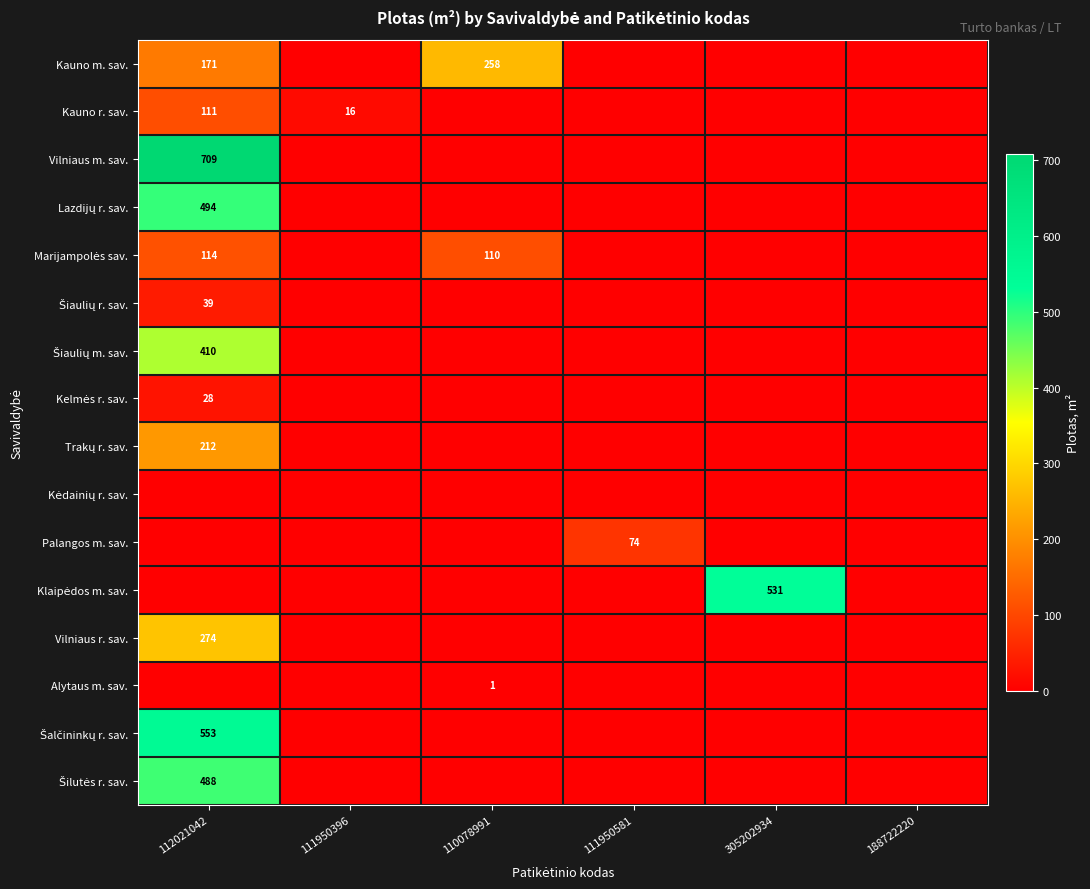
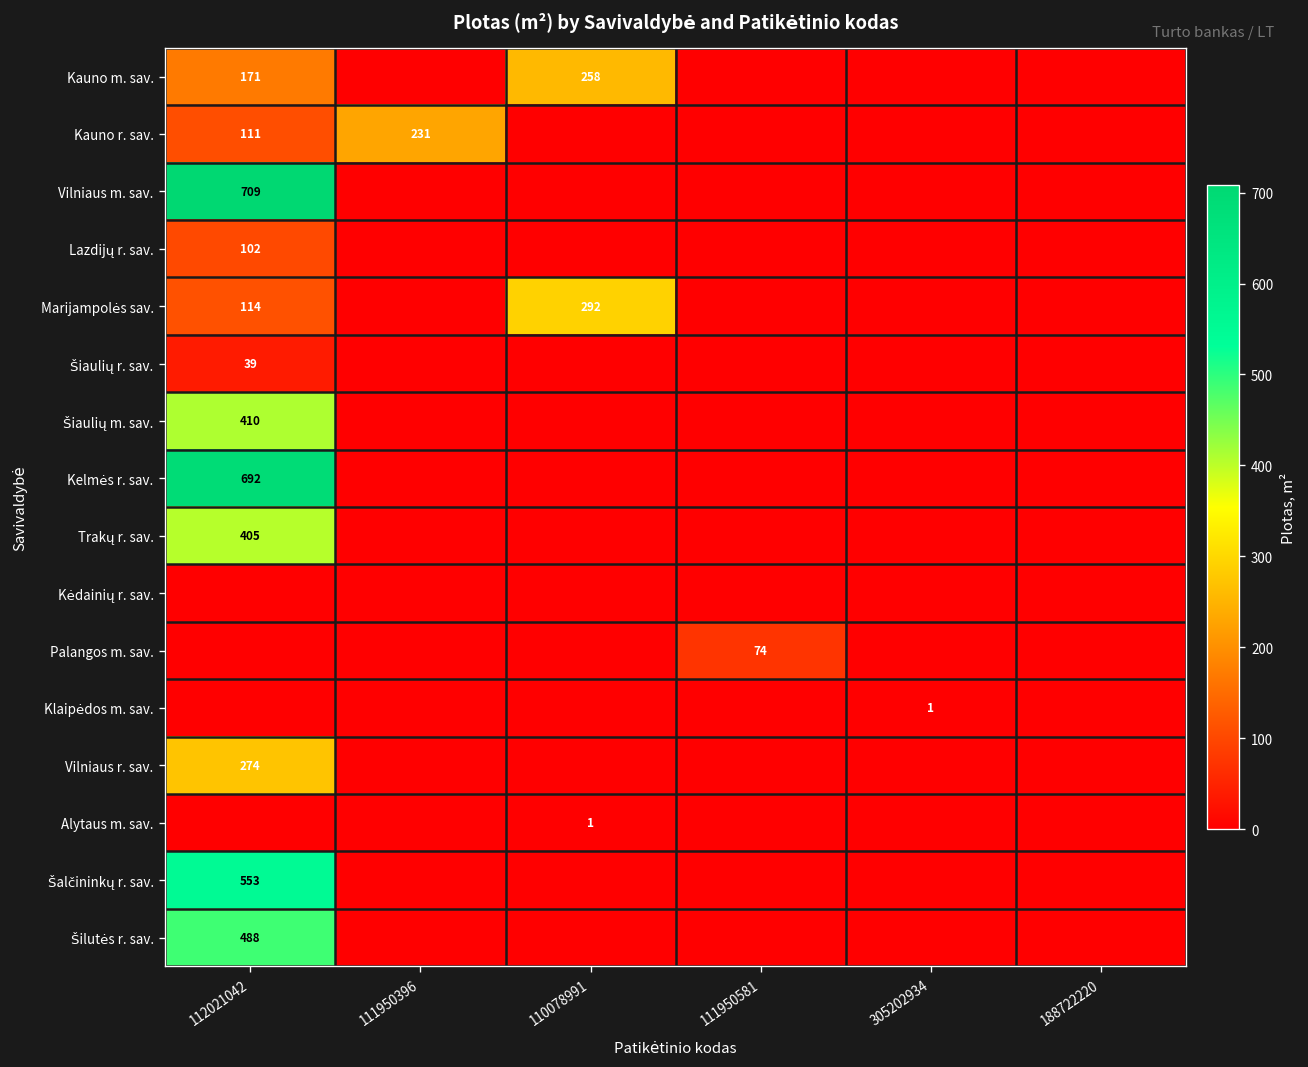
  {
    "Kauno m. sav.": {
      "112021042": 171,
      "110078991": 258
    },
    "Kauno r. sav.": {
      "112021042": 111,
-     "111950396": 16
+     "111950396": 231
    },
    "Vilniaus m. sav.": {
      "112021042": 709
    },
    "Lazdijų r. sav.": {
-     "112021042": 494
+     "112021042": 102
    },
    "Marijampolės sav.": {
      "112021042": 114,
-     "110078991": 110
+     "110078991": 292
    },
    "Šiaulių r. sav.": {
      "112021042": 39
    },
    "Šiaulių m. sav.": {
      "112021042": 410
    },
    "Kelmės r. sav.": {
-     "112021042": 28
+     "112021042": 692
    },
    "Trakų r. sav.": {
-     "112021042": 212
+     "112021042": 405
    },
    "Palangos m. sav.": {
      "111950581": 74
    },
    "Klaipėdos m. sav.": {
-     "305202934": 531
+     "305202934": 1
    },
    "Vilniaus r. sav.": {
      "112021042": 274
    },
    "Alytaus m. sav.": {
      "110078991": 1
    },
    "Šalčininkų r. sav.": {
      "112021042": 553
    },
    "Šilutės r. sav.": {
      "112021042": 488
    }
  }
